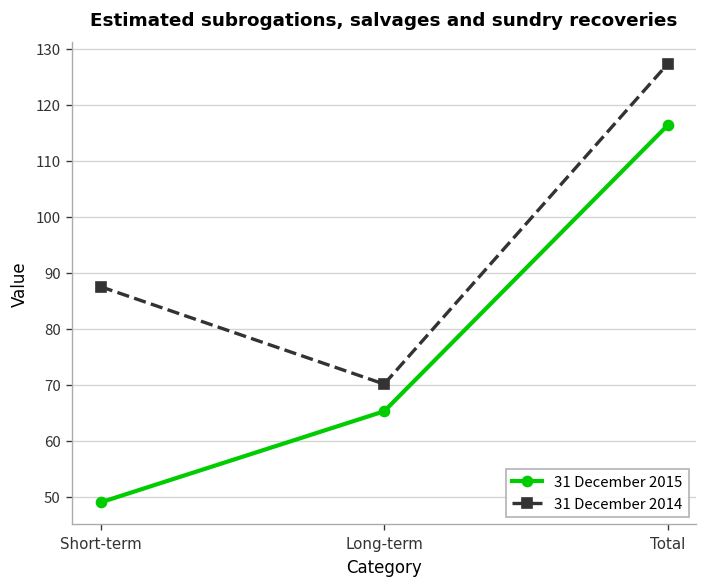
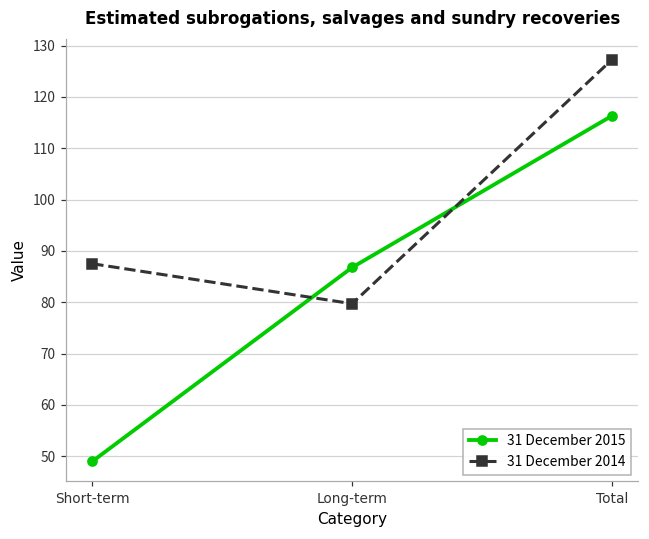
  {
    "31 December 2015": {
      "Short-term": 49,
-     "Long-term": 65,
+     "Long-term": 87,
      "Total": 116
    },
    "31 December 2014": {
      "Short-term": 87,
-     "Long-term": 70,
+     "Long-term": 80,
      "Total": 127
    }
  }
